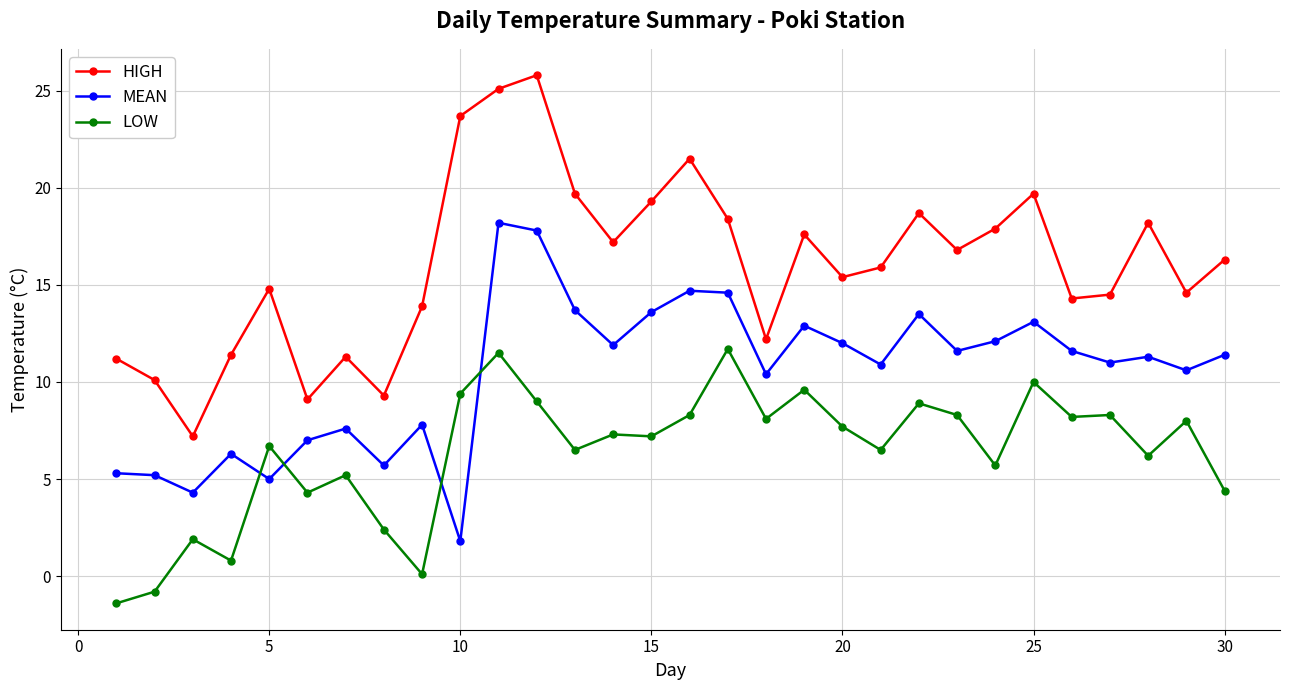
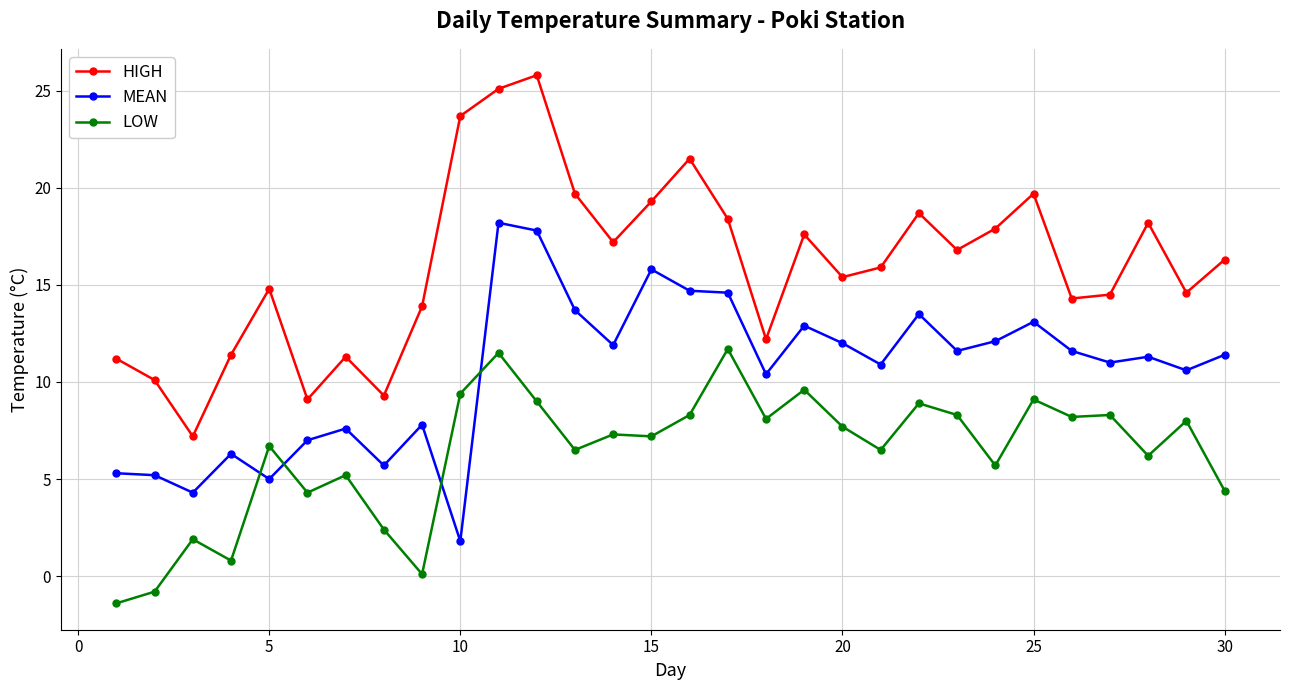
  {
    "HIGH": {
      "5": 14.8,
      "10": 23.7,
      "15": 19.3,
      "20": 15.4,
      "25": 19.7,
      "30": 16.3
    },
    "MEAN": {
      "5": 5.0,
      "10": 1.8,
-     "15": 13.6,
+     "15": 15.8,
      "20": 12.0,
      "25": 13.1,
      "30": 11.4
    },
    "LOW": {
      "5": 6.7,
      "10": 9.4,
      "15": 7.2,
      "20": 7.7,
-     "25": 10.0,
+     "25": 9.1,
      "30": 4.4
    }
  }
